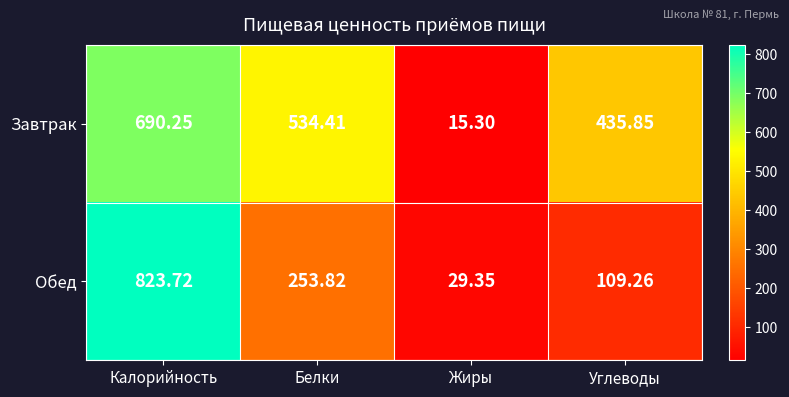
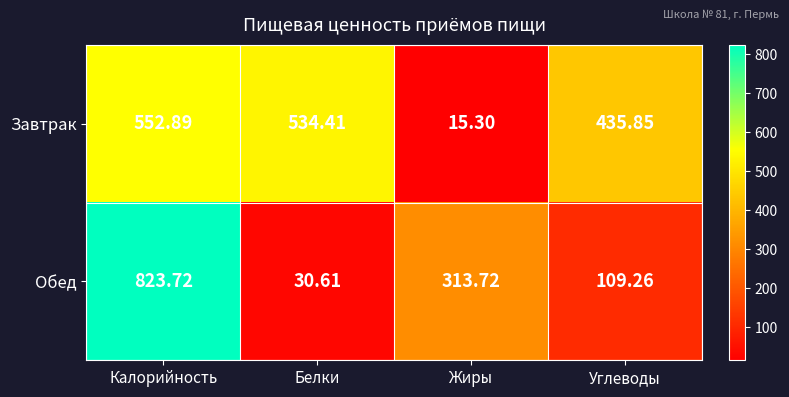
  {
    "Завтрак": {
-     "Калорийность": 690.25,
+     "Калорийность": 552.89,
      "Белки": 534.41,
      "Жиры": 15.30,
      "Углеводы": 435.85
    },
    "Обед": {
      "Калорийность": 823.72,
-     "Белки": 253.82,
-     "Жиры": 29.35,
+     "Белки": 30.61,
+     "Жиры": 313.72,
      "Углеводы": 109.26
    }
  }
